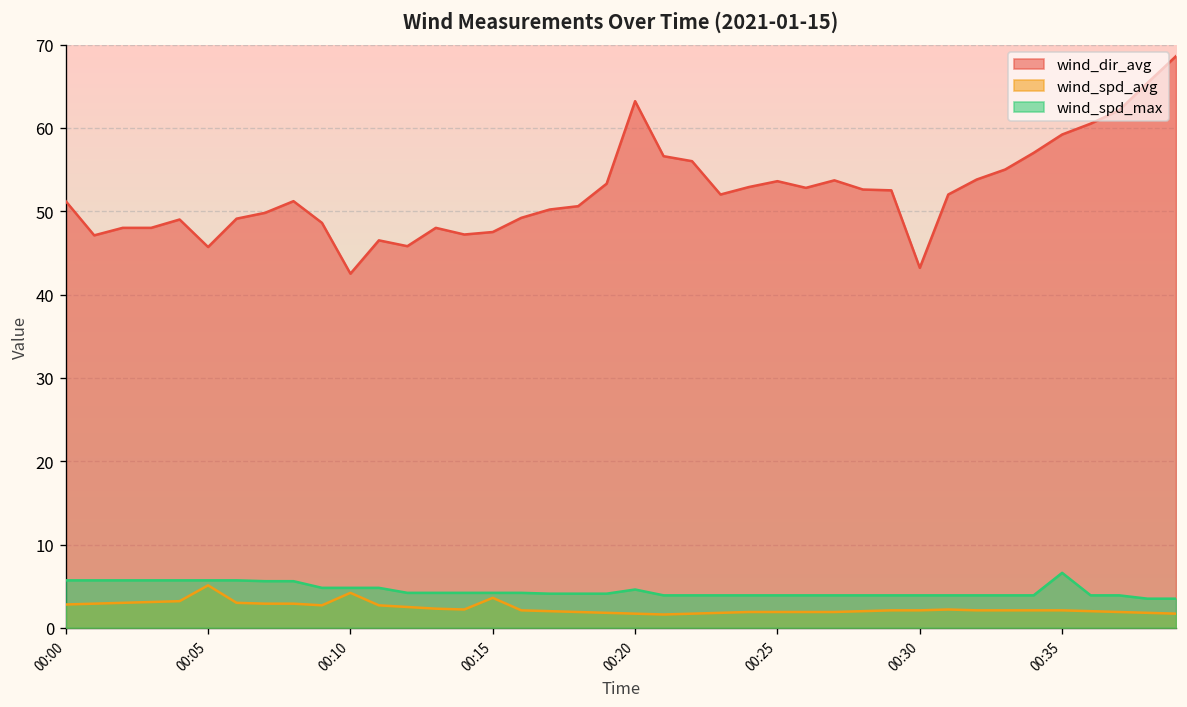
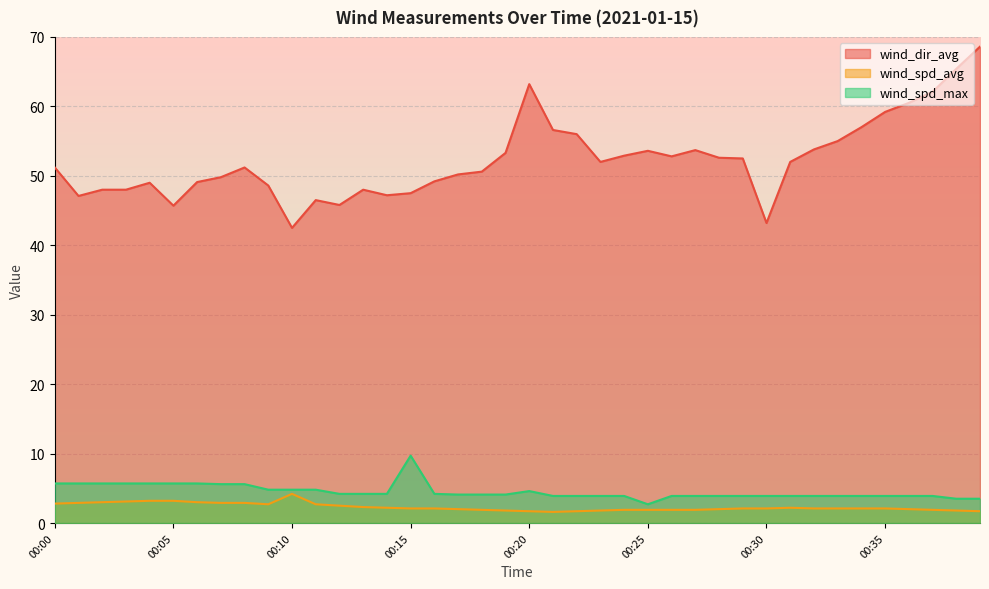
  {
    "wind_dir_avg": {
      "00:00": 51,
      "00:05": 46,
      "00:10": 43,
      "00:15": 48,
      "00:20": 63,
      "00:25": 54,
      "00:30": 43,
      "00:35": 59
    },
    "wind_spd_avg": {
      "00:00": 3,
-     "00:05": 5,
+     "00:05": 3,
      "00:10": 4,
-     "00:15": 4,
+     "00:15": 2,
      "00:20": 2,
      "00:25": 2,
      "00:30": 2,
      "00:35": 2
    },
    "wind_spd_max": {
      "00:00": 6,
      "00:05": 6,
      "00:10": 5,
-     "00:15": 4,
+     "00:15": 10,
      "00:20": 5,
-     "00:25": 4,
+     "00:25": 3,
      "00:30": 4,
-     "00:35": 7
+     "00:35": 4
    }
  }
